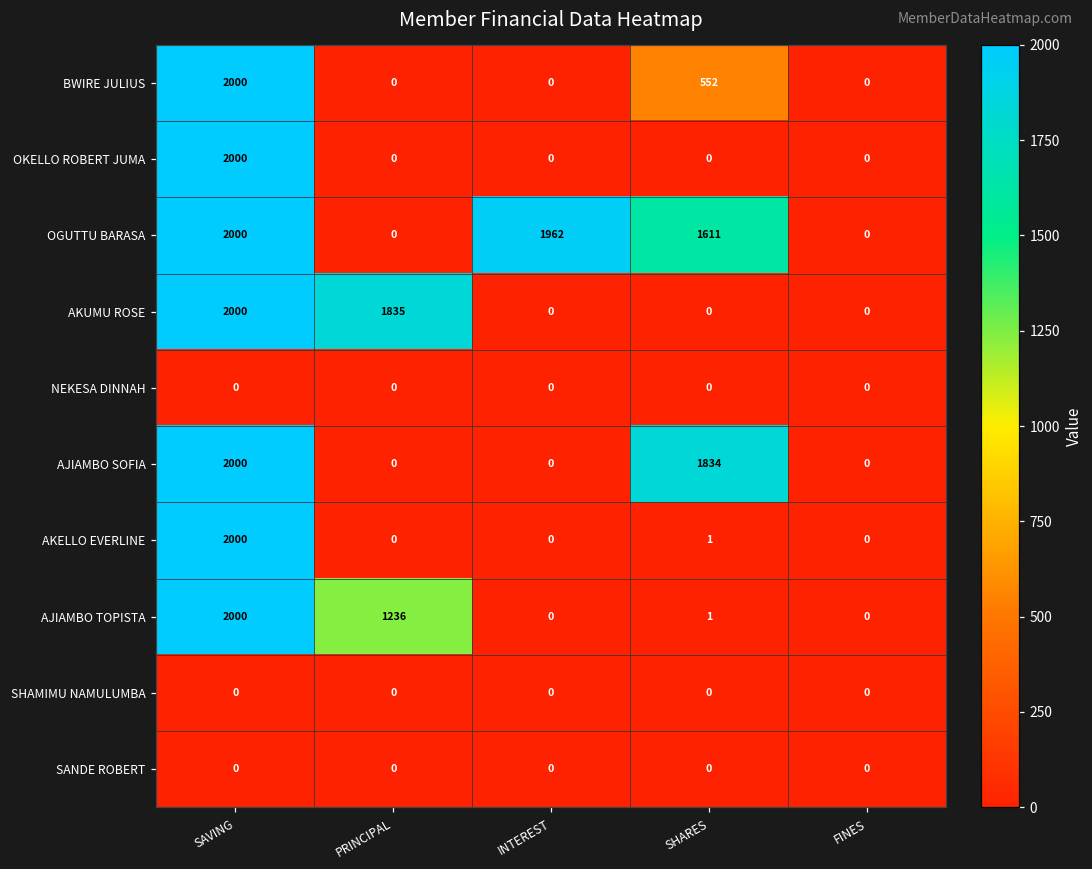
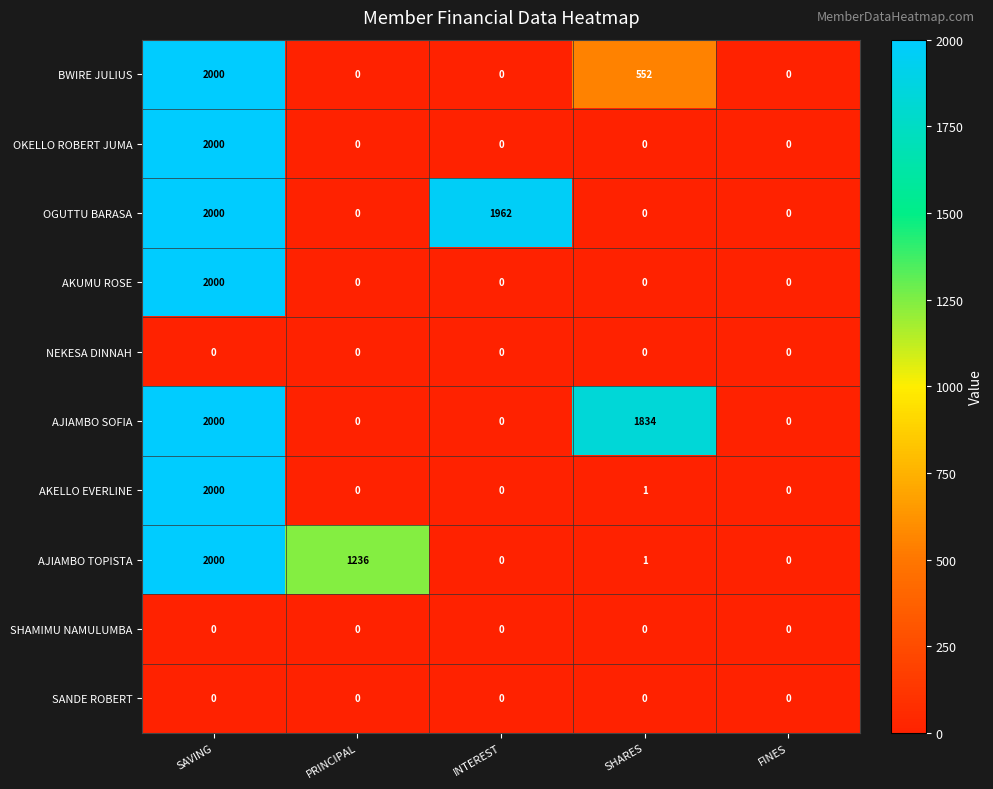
  {
    "BWIRE JULIUS": {
      "SAVING": 2000,
      "PRINCIPAL": 0,
      "INTEREST": 0,
      "SHARES": 552,
      "FINES": 0
    },
    "OKELLO ROBERT JUMA": {
      "SAVING": 2000,
      "PRINCIPAL": 0,
      "INTEREST": 0,
      "SHARES": 0,
      "FINES": 0
    },
    "OGUTTU BARASA": {
      "SAVING": 2000,
      "PRINCIPAL": 0,
      "INTEREST": 1962,
-     "SHARES": 1611,
+     "SHARES": 0,
      "FINES": 0
    },
    "AKUMU ROSE": {
      "SAVING": 2000,
-     "PRINCIPAL": 1835,
+     "PRINCIPAL": 0,
      "INTEREST": 0,
      "SHARES": 0,
      "FINES": 0
    },
    "NEKESA DINNAH": {
      "SAVING": 0,
      "PRINCIPAL": 0,
      "INTEREST": 0,
      "SHARES": 0,
      "FINES": 0
    },
    "AJIAMBO SOFIA": {
      "SAVING": 2000,
      "PRINCIPAL": 0,
      "INTEREST": 0,
      "SHARES": 1834,
      "FINES": 0
    },
    "AKELLO EVERLINE": {
      "SAVING": 2000,
      "PRINCIPAL": 0,
      "INTEREST": 0,
      "SHARES": 1,
      "FINES": 0
    },
    "AJIAMBO TOPISTA": {
      "SAVING": 2000,
      "PRINCIPAL": 1236,
      "INTEREST": 0,
      "SHARES": 1,
      "FINES": 0
    },
    "SHAMIMU NAMULUMBA": {
      "SAVING": 0,
      "PRINCIPAL": 0,
      "INTEREST": 0,
      "SHARES": 0,
      "FINES": 0
    },
    "SANDE ROBERT": {
      "SAVING": 0,
      "PRINCIPAL": 0,
      "INTEREST": 0,
      "SHARES": 0,
      "FINES": 0
    }
  }
